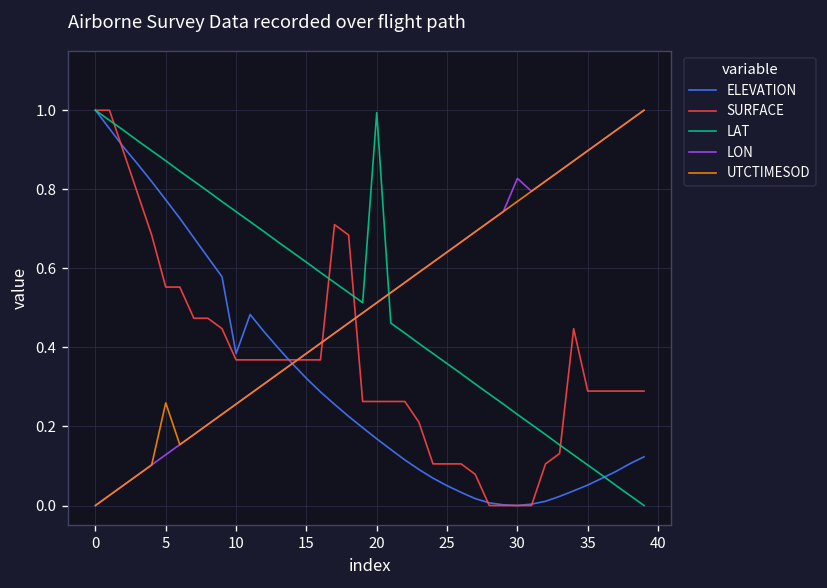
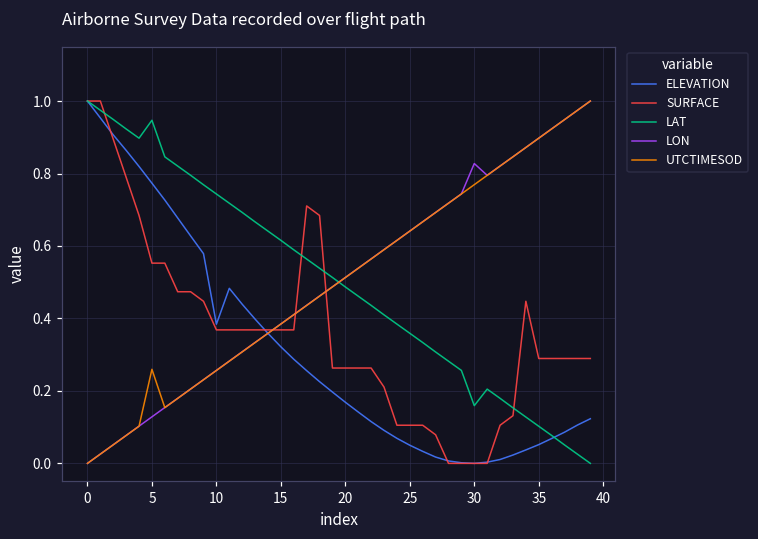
  {
    "ELEVATION": {
      "5": 0.77,
      "10": 0.38,
      "15": 0.32,
      "20": 0.17,
      "25": 0.05,
      "35": 0.05
    },
    "SURFACE": {
      "5": 0.55,
      "10": 0.37,
      "15": 0.37,
      "20": 0.26,
      "25": 0.11,
      "35": 0.29
    },
    "LAT": {
-     "5": 0.87,
+     "5": 0.95,
      "10": 0.74,
      "15": 0.62,
-     "20": 0.99,
+     "20": 0.49,
      "25": 0.36,
-     "30": 0.23,
+     "30": 0.16,
      "35": 0.10
    },
    "LON": {
      "5": 0.13,
      "30": 0.83
    },
    "UTCTIMESOD": {
      "5": 0.26,
      "30": 0.77
    }
  }
